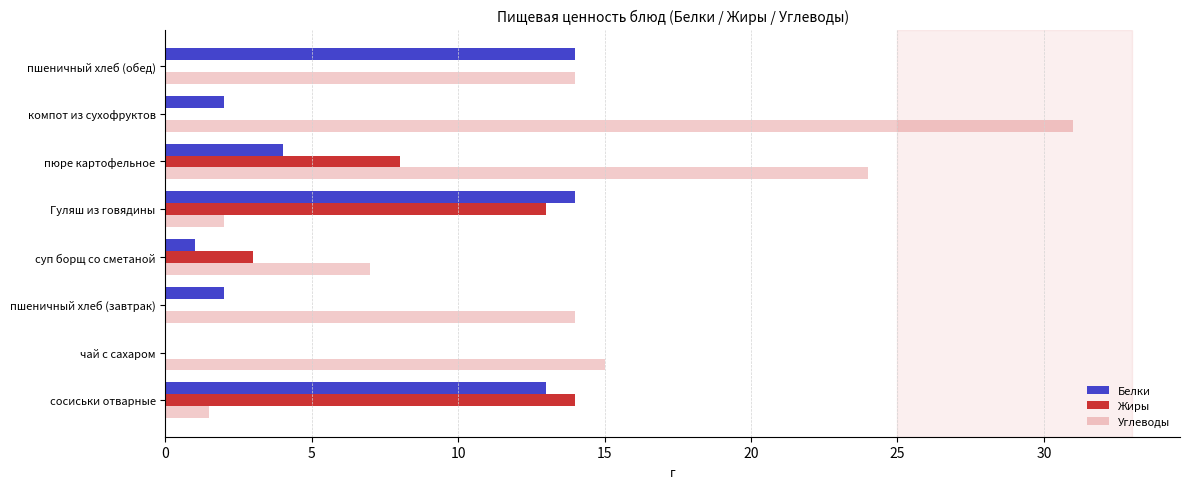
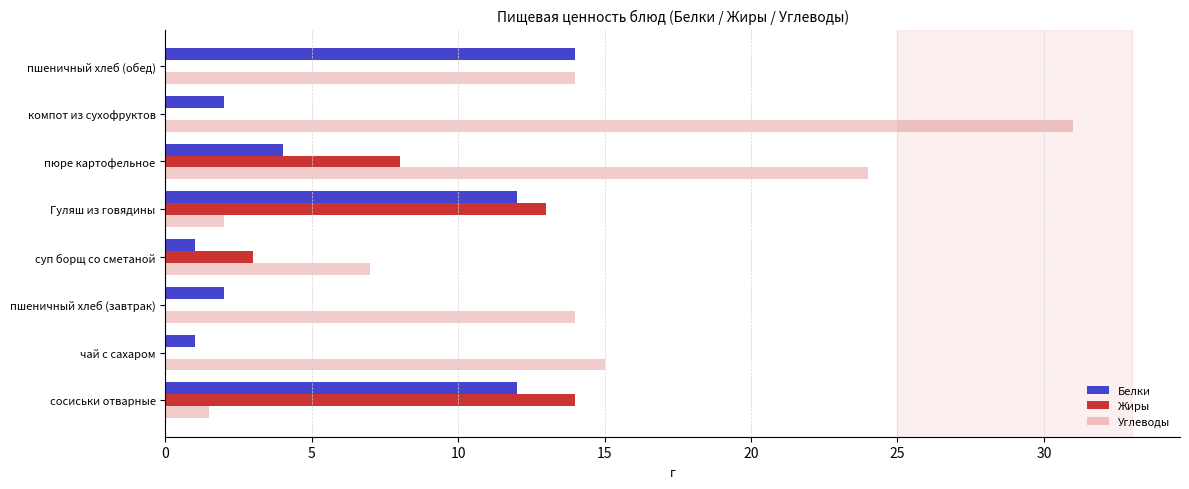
  {
    "Белки": {
      "пшеничный хлеб (обед)": 14,
      "компот из сухофруктов": 2,
      "пюре картофельное": 4,
-     "Гуляш из говядины": 14,
+     "Гуляш из говядины": 12,
      "суп борщ со сметаной": 1,
      "пшеничный хлеб (завтрак)": 2,
-     "чай с сахаром": 0,
-     "сосиськи отварные": 13
+     "чай с сахаром": 1,
+     "сосиськи отварные": 12
    }
  }
